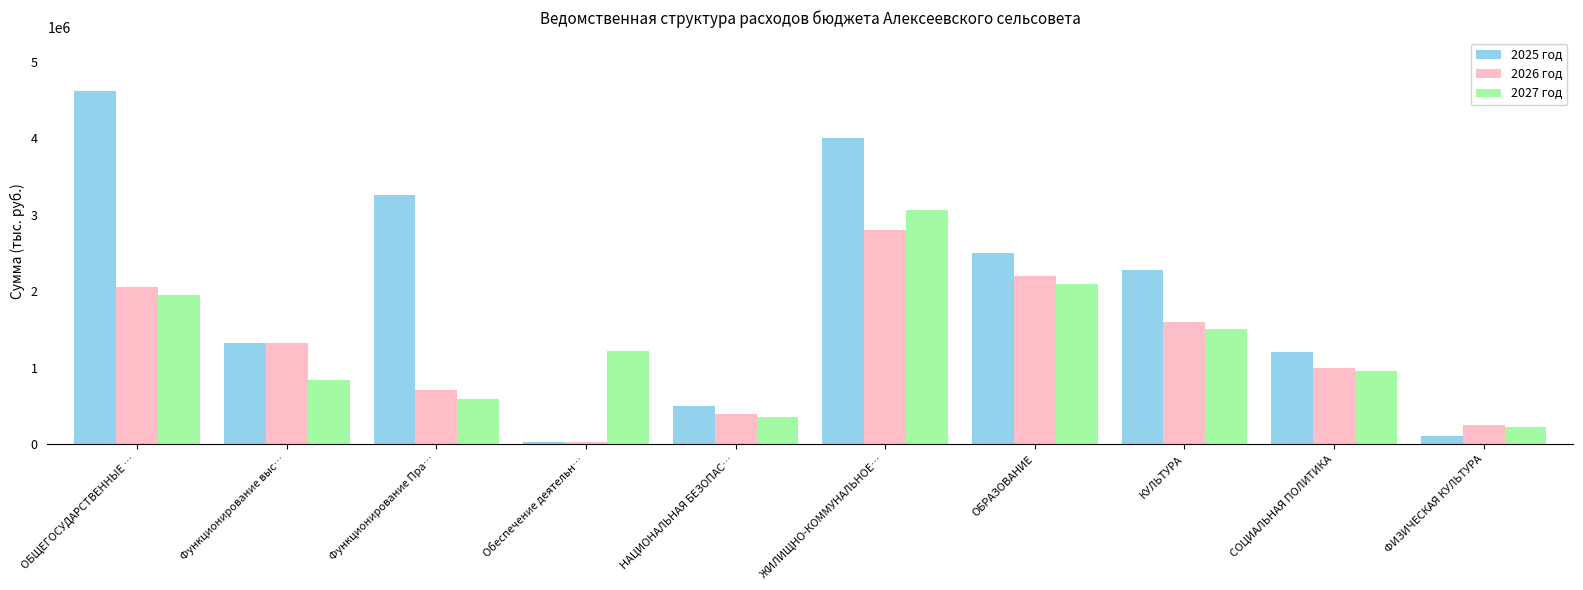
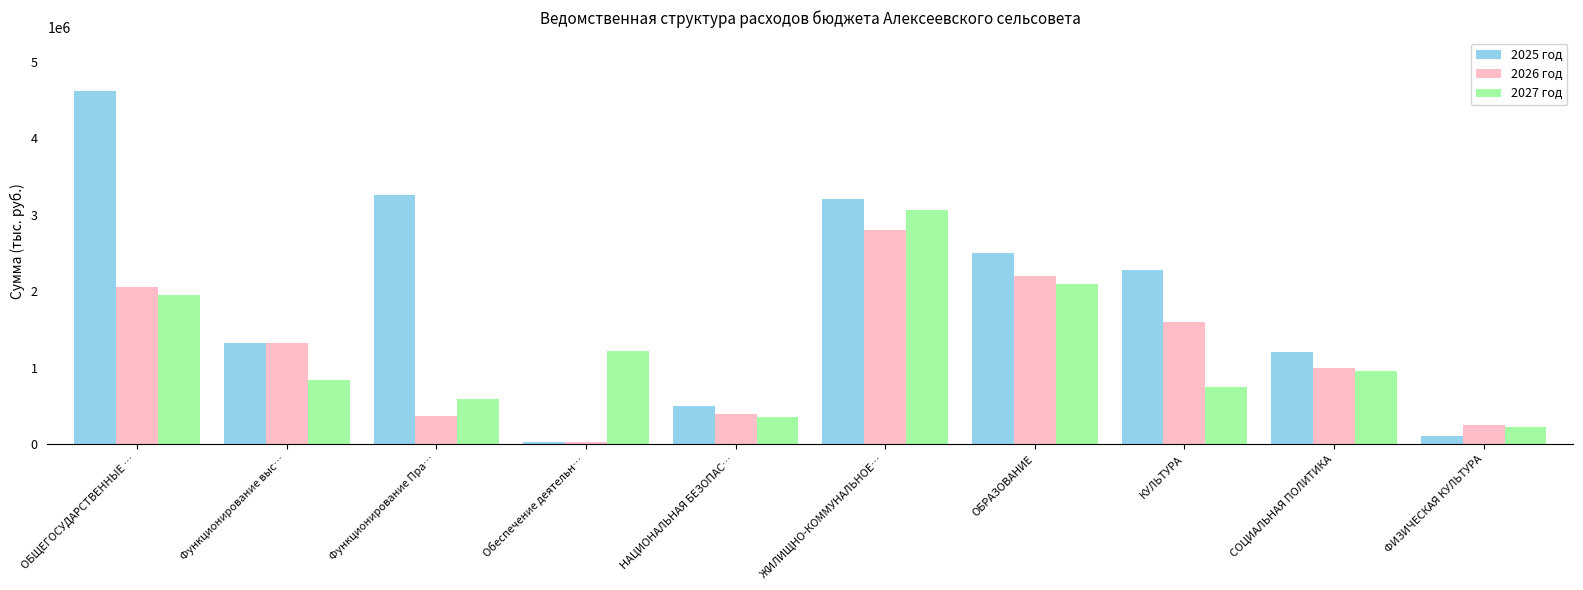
  {
    "2025 год": {
      "ОБЩЕГОСУДАРСТВЕННЫЕ …": 4600000,
      "Функционирование выс…": 1300000,
      "Функционирование Пра…": 3300000,
      "НАЦИОНАЛЬНАЯ БЕЗОПАС…": 500000,
-     "ЖИЛИЩНО-КОММУНАЛЬНОЕ…": 4000000,
+     "ЖИЛИЩНО-КОММУНАЛЬНОЕ…": 3200000,
      "ОБРАЗОВАНИЕ": 2500000,
      "КУЛЬТУРА": 2300000,
      "СОЦИАЛЬНАЯ ПОЛИТИКА": 1200000,
      "ФИЗИЧЕСКАЯ КУЛЬТУРА": 100000
    },
    "2026 год": {
      "ОБЩЕГОСУДАРСТВЕННЫЕ …": 2100000,
      "Функционирование выс…": 1300000,
-     "Функционирование Пра…": 700000,
+     "Функционирование Пра…": 400000,
      "НАЦИОНАЛЬНАЯ БЕЗОПАС…": 400000,
      "ЖИЛИЩНО-КОММУНАЛЬНОЕ…": 2800000,
      "ОБРАЗОВАНИЕ": 2200000,
      "КУЛЬТУРА": 1600000,
      "СОЦИАЛЬНАЯ ПОЛИТИКА": 1000000,
      "ФИЗИЧЕСКАЯ КУЛЬТУРА": 300000
    },
    "2027 год": {
      "ОБЩЕГОСУДАРСТВЕННЫЕ …": 2000000,
      "Функционирование выс…": 800000,
      "Функционирование Пра…": 600000,
      "Обеспечение деятельн…": 1200000,
      "НАЦИОНАЛЬНАЯ БЕЗОПАС…": 400000,
      "ЖИЛИЩНО-КОММУНАЛЬНОЕ…": 3100000,
      "ОБРАЗОВАНИЕ": 2100000,
-     "КУЛЬТУРА": 1500000,
+     "КУЛЬТУРА": 700000,
      "СОЦИАЛЬНАЯ ПОЛИТИКА": 1000000,
      "ФИЗИЧЕСКАЯ КУЛЬТУРА": 200000
    }
  }
